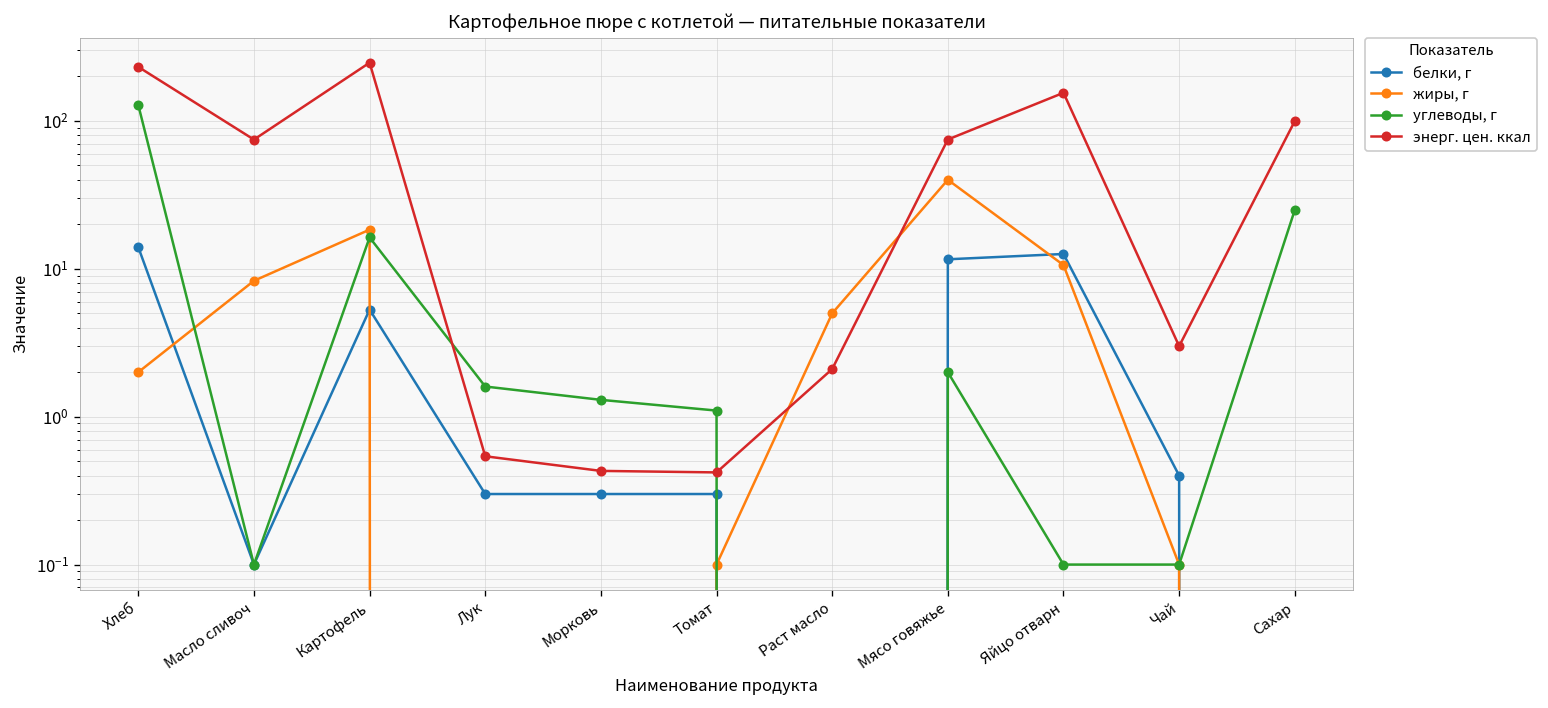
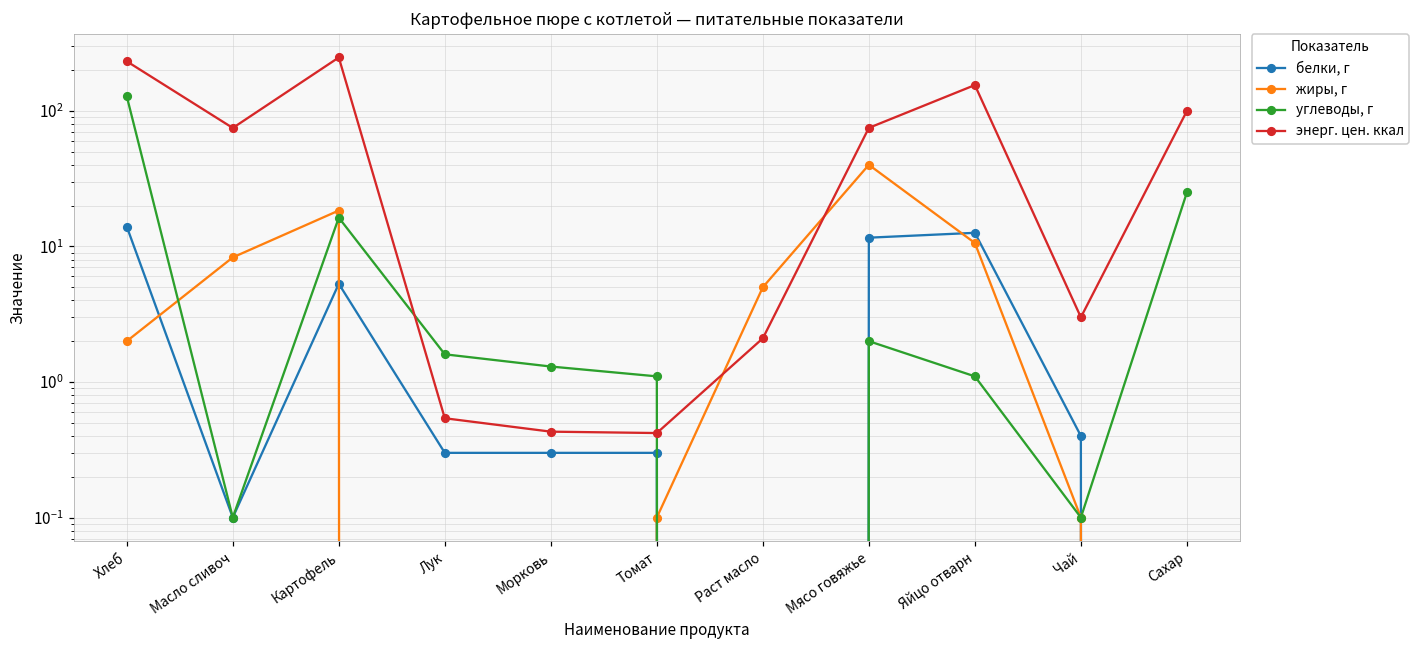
  {
    "белки, г": {
      "Хлеб": 14,
      "Картофель": 5.3,
      "Лук": 0.3,
      "Морковь": 0.3,
      "Томат": 0.3,
      "Мясо говяжье": 12,
      "Яйцо отварн": 13,
      "Чай": 0.4
    },
    "жиры, г": {
      "Хлеб": 2.0,
      "Масло сливоч": 8,
      "Картофель": 18,
      "Томат": 0.1,
      "Раст масло": 5.0,
      "Мясо говяжье": 40,
      "Яйцо отварн": 11
    },
    "углеводы, г": {
      "Хлеб": 130,
      "Картофель": 16,
      "Лук": 1.6,
      "Морковь": 1.3,
      "Томат": 1.1,
      "Мясо говяжье": 2.0,
-     "Яйцо отварн": 0.1,
+     "Яйцо отварн": 1.1,
      "Сахар": 25
    },
    "энерг. цен. ккал": {
      "Хлеб": 230,
      "Масло сливоч": 70,
      "Картофель": 250,
      "Лук": 0.5,
      "Морковь": 0.43,
      "Томат": 0.42,
      "Раст масло": 2.1,
      "Мясо говяжье": 70,
      "Яйцо отварн": 160,
      "Чай": 3.0,
      "Сахар": 100
    }
  }
